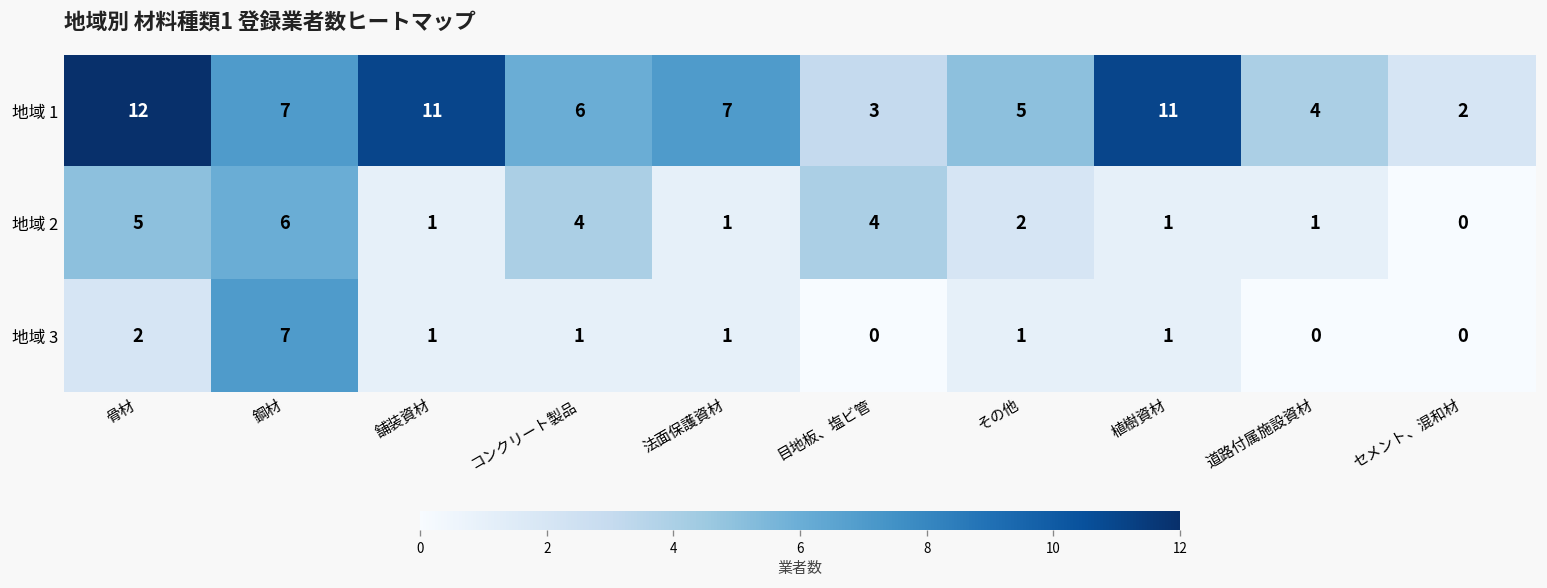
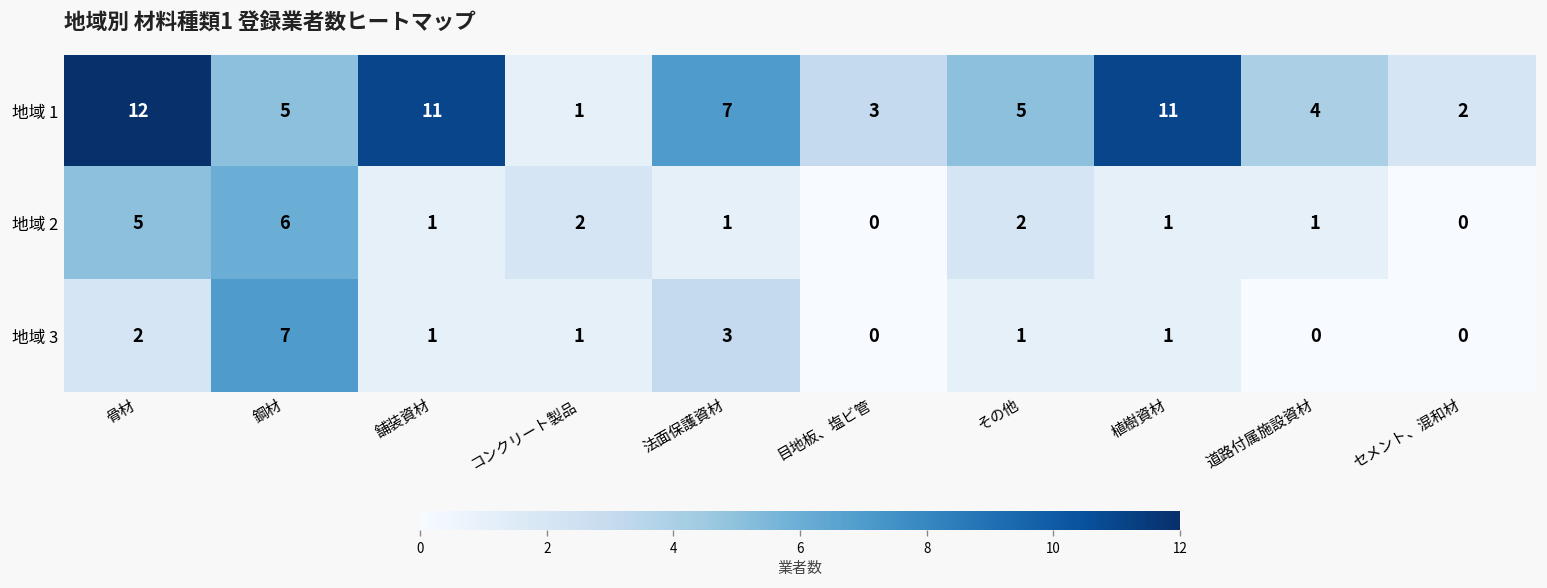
  {
    "地域 1": {
      "骨材": 12,
-     "鋼材": 7,
+     "鋼材": 5,
      "舗装資材": 11,
-     "コンクリート製品": 6,
+     "コンクリート製品": 1,
      "法面保護資材": 7,
      "目地板、塩ビ管": 3,
      "その他": 5,
      "植樹資材": 11,
      "道路付属施設資材": 4,
      "セメント、混和材": 2
    },
    "地域 2": {
      "骨材": 5,
      "鋼材": 6,
      "舗装資材": 1,
-     "コンクリート製品": 4,
+     "コンクリート製品": 2,
      "法面保護資材": 1,
-     "目地板、塩ビ管": 4,
+     "目地板、塩ビ管": 0,
      "その他": 2,
      "植樹資材": 1,
      "道路付属施設資材": 1,
      "セメント、混和材": 0
    },
    "地域 3": {
      "骨材": 2,
      "鋼材": 7,
      "舗装資材": 1,
      "コンクリート製品": 1,
-     "法面保護資材": 1,
+     "法面保護資材": 3,
      "目地板、塩ビ管": 0,
      "その他": 1,
      "植樹資材": 1,
      "道路付属施設資材": 0,
      "セメント、混和材": 0
    }
  }
